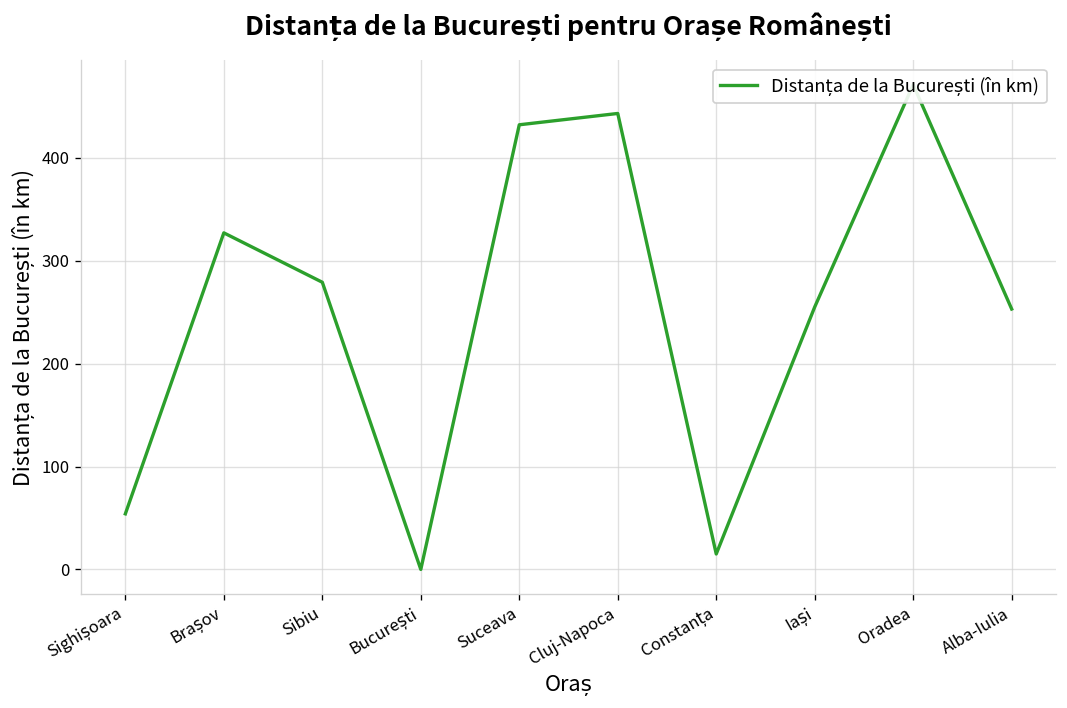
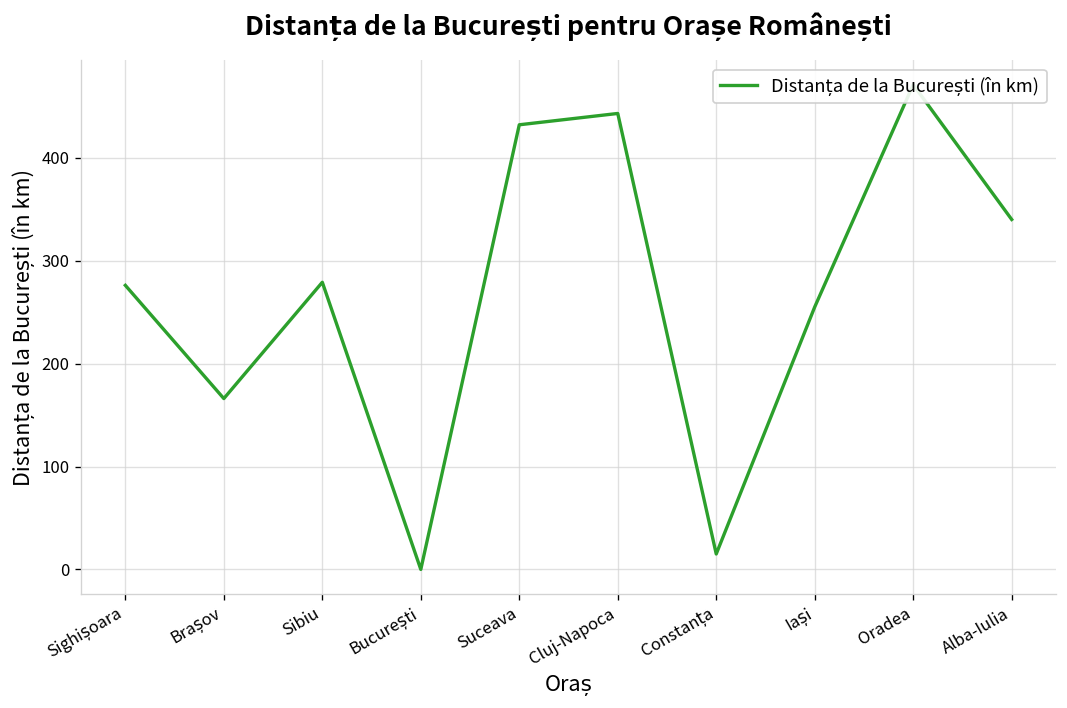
  {
-   "Sighișoara": 50,
-   "Brașov": 330,
+   "Sighișoara": 280,
+   "Brașov": 170,
    "Sibiu": 280,
    "București": 0,
    "Suceava": 430,
    "Cluj-Napoca": 440,
    "Constanța": 20,
    "Iași": 260,
-   "Alba-Iulia": 250
+   "Alba-Iulia": 340
  }
